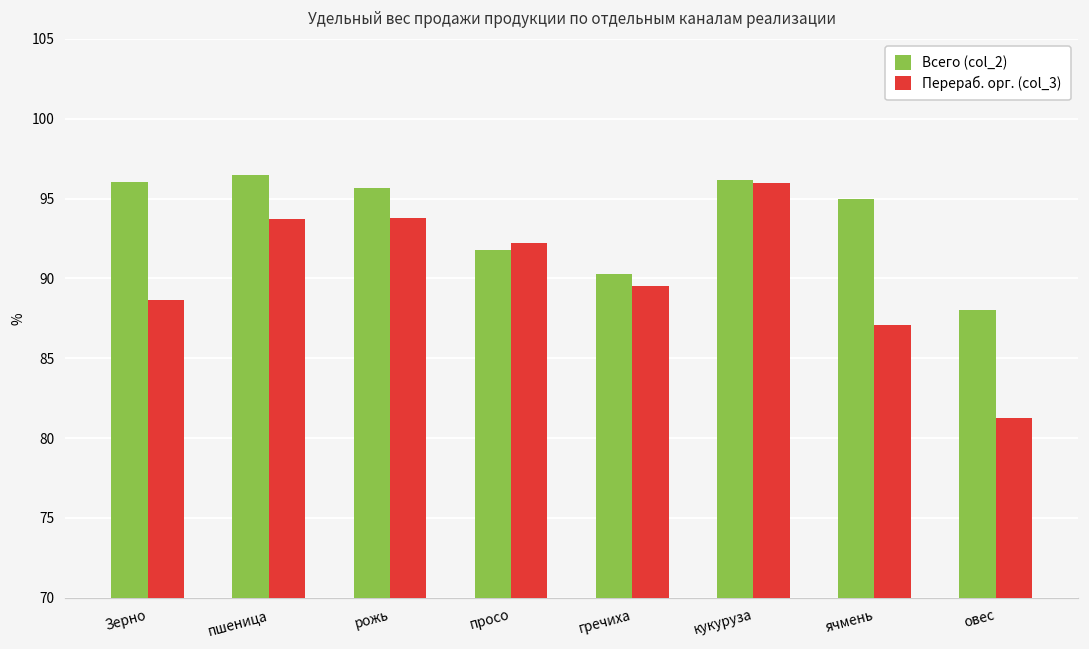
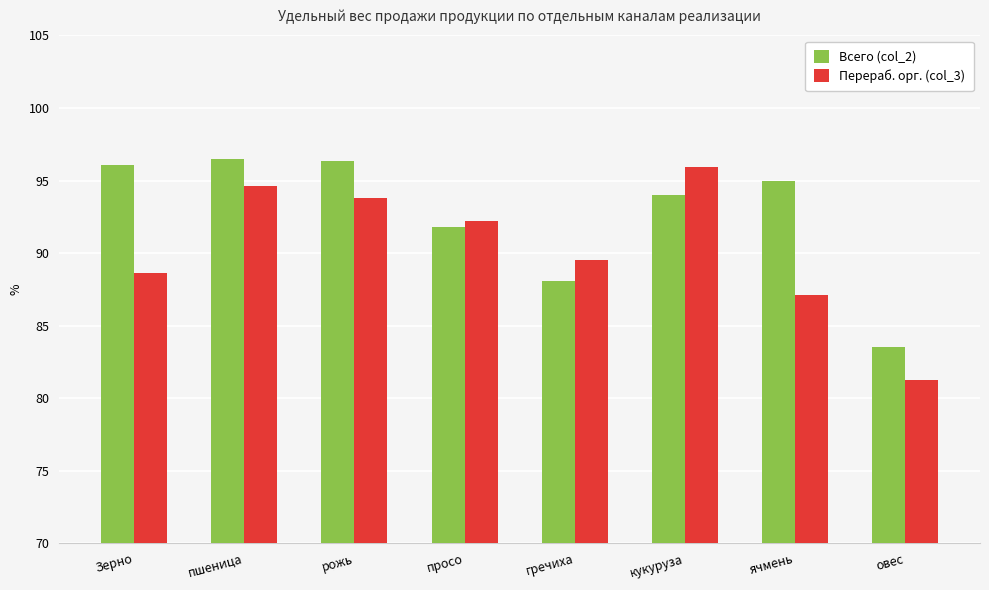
  {
    "Всего (col_2)": {
      "Зерно": 96.0,
      "пшеница": 96.5,
-     "рожь": 95.7,
+     "рожь": 96.4,
      "просо": 91.8,
-     "гречиха": 90.3,
-     "кукуруза": 96.2,
+     "гречиха": 88.1,
+     "кукуруза": 94.0,
      "ячмень": 95.0,
-     "овес": 88.0
+     "овес": 83.5
    },
    "Перераб. орг. (col_3)": {
      "Зерно": 88.6,
-     "пшеница": 93.7,
+     "пшеница": 94.7,
      "рожь": 93.8,
      "просо": 92.2,
      "гречиха": 89.5,
      "кукуруза": 96.0,
      "ячмень": 87.1,
      "овес": 81.3
    }
  }
